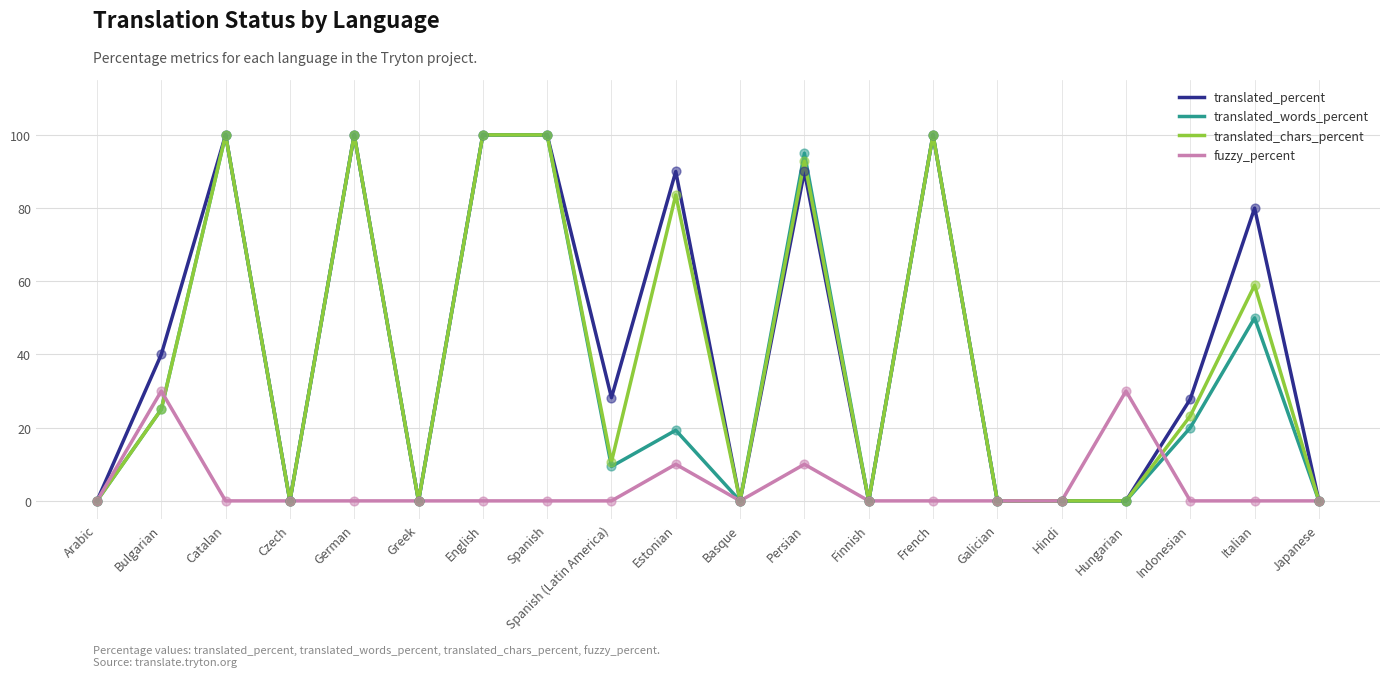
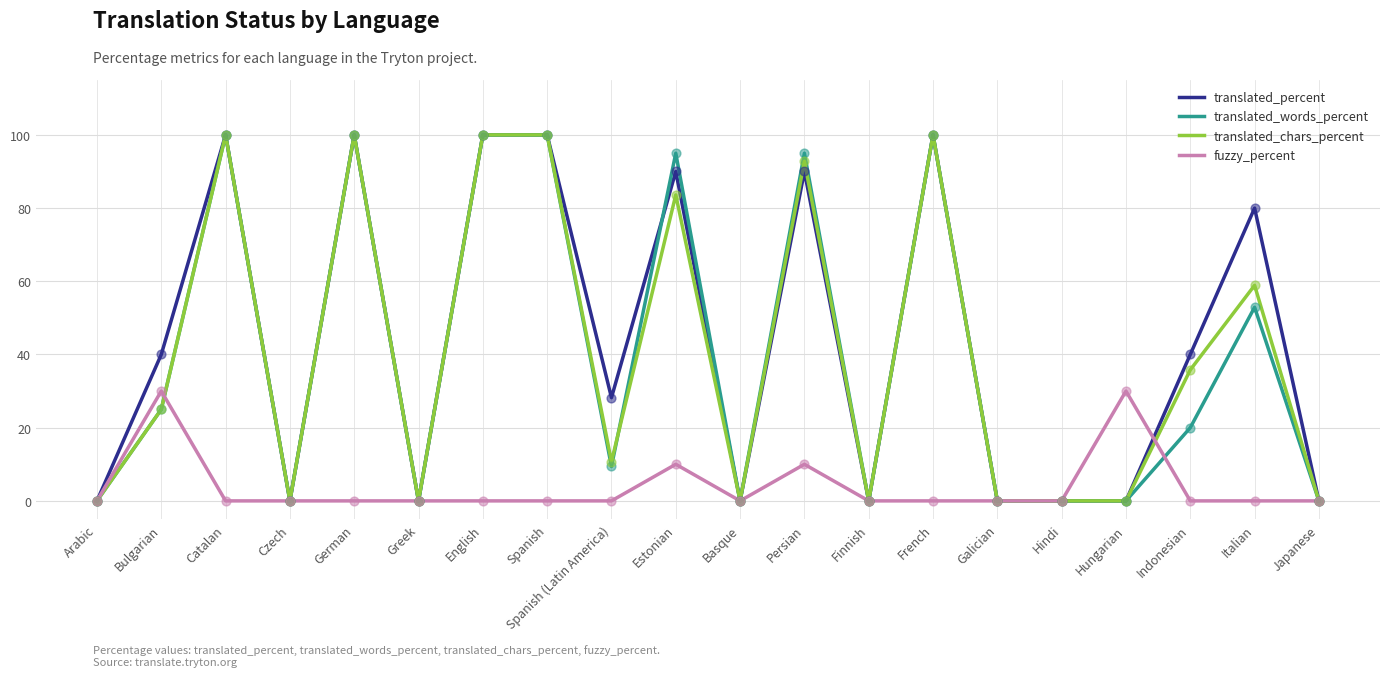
  {
    "translated_percent": {
      "Bulgarian": 40,
      "Spanish (Latin America)": 28,
      "Estonian": 90,
      "Persian": 90,
-     "Indonesian": 28,
+     "Indonesian": 40,
      "Italian": 80
    },
    "translated_words_percent": {
      "Spanish (Latin America)": 9,
-     "Estonian": 19,
+     "Estonian": 95,
      "Persian": 95,
      "Indonesian": 20,
-     "Italian": 50
+     "Italian": 53
    },
    "translated_chars_percent": {
      "Spanish (Latin America)": 11,
      "Estonian": 84,
      "Persian": 93,
-     "Indonesian": 23,
+     "Indonesian": 36,
      "Italian": 59
    },
    "fuzzy_percent": {
      "Bulgarian": 30,
      "Catalan": 0,
      "German": 0,
      "English": 0,
      "Spanish": 0,
      "Spanish (Latin America)": 0,
      "Estonian": 10,
      "Persian": 10,
      "French": 0,
      "Hungarian": 30,
      "Indonesian": 0,
      "Italian": 0
    }
  }
